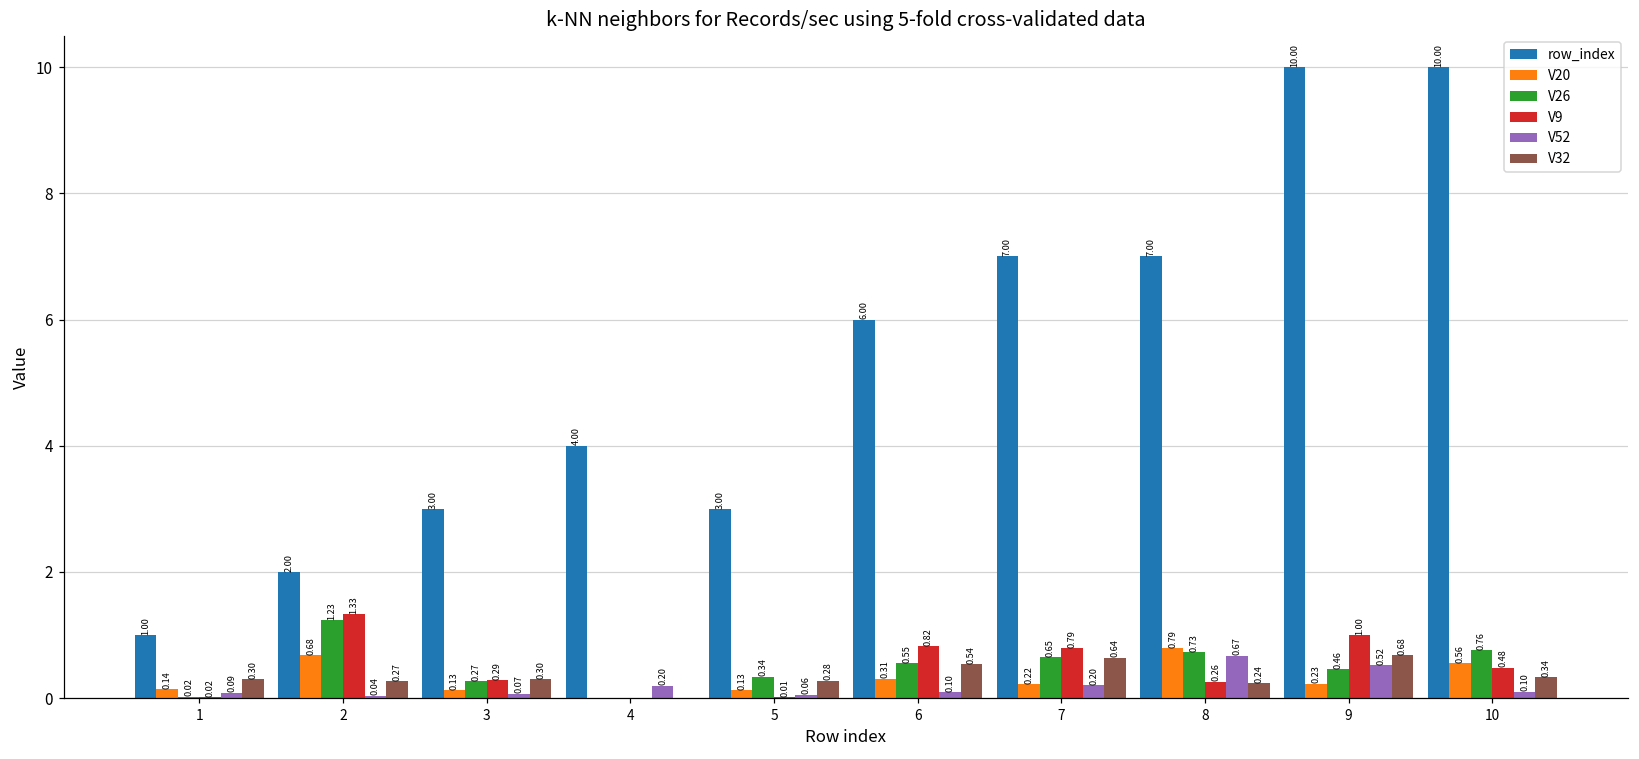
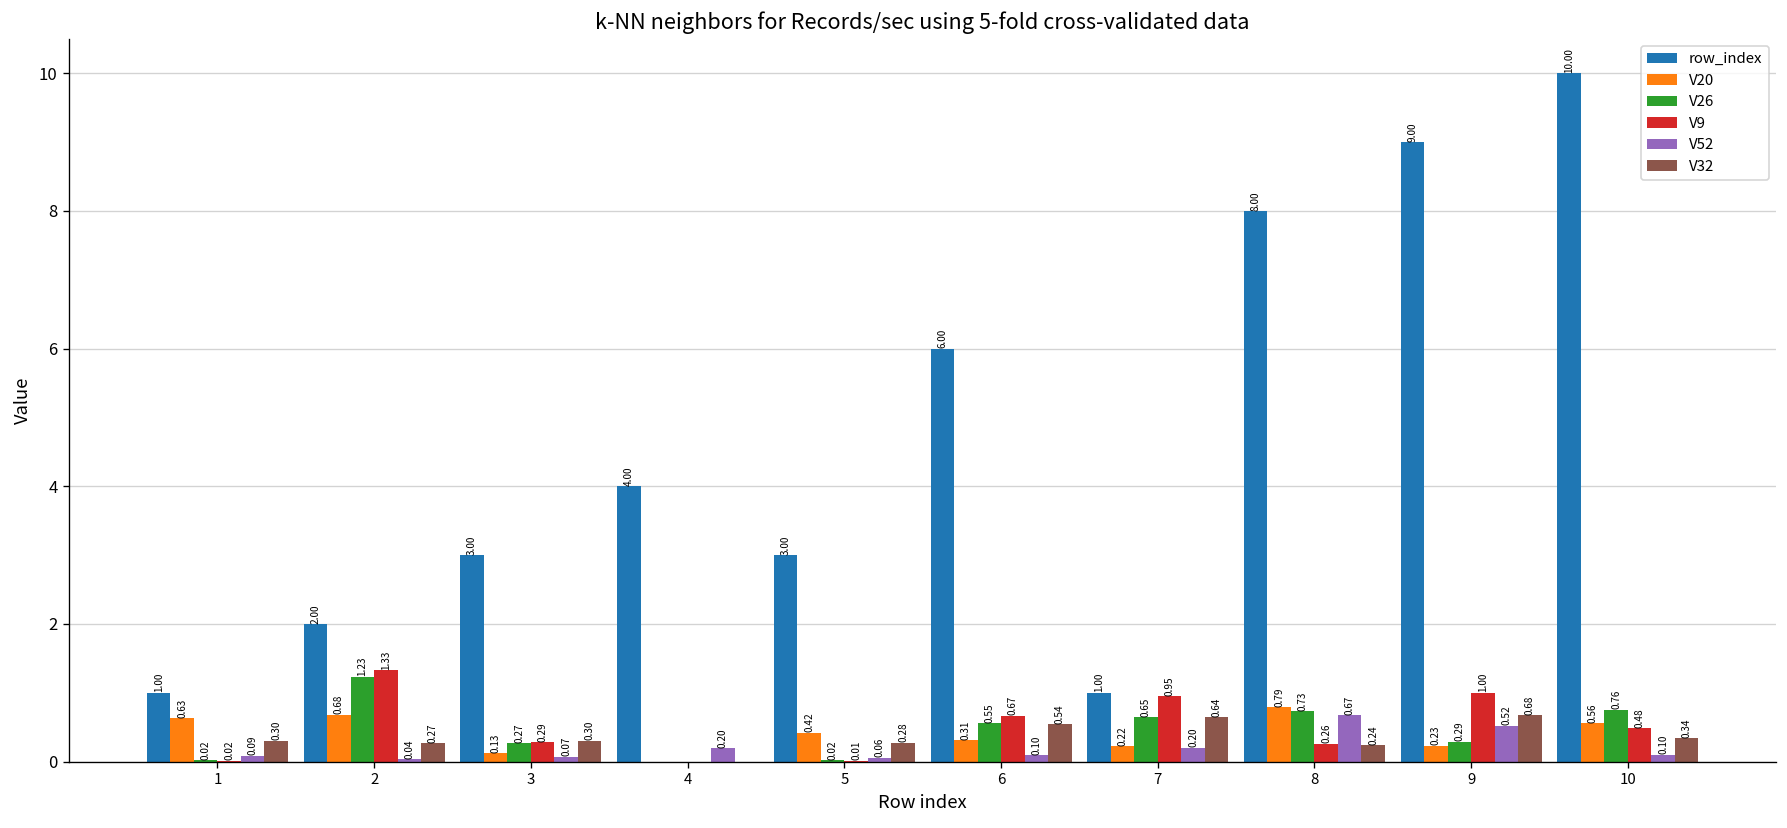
  {
    "row_index": {
      "1": 1.00,
      "2": 2.00,
      "3": 3.00,
      "4": 4.00,
      "5": 3.00,
      "6": 6.00,
-     "7": 7.00,
-     "8": 7.00,
-     "9": 10.00,
+     "7": 1.00,
+     "8": 8.00,
+     "9": 9.00,
      "10": 10.00
    },
    "V20": {
-     "1": 0.14,
+     "1": 0.63,
      "2": 0.68,
      "3": 0.13,
-     "5": 0.13,
+     "5": 0.42,
      "6": 0.31,
      "7": 0.22,
      "8": 0.79,
      "9": 0.23,
      "10": 0.56
    },
    "V26": {
      "1": 0.02,
      "2": 1.23,
      "3": 0.27,
-     "5": 0.34,
+     "5": 0.02,
      "6": 0.55,
      "7": 0.65,
      "8": 0.73,
-     "9": 0.46,
+     "9": 0.29,
      "10": 0.76
    },
    "V9": {
      "1": 0.02,
      "2": 1.33,
      "3": 0.29,
      "5": 0.01,
-     "6": 0.82,
-     "7": 0.79,
+     "6": 0.67,
+     "7": 0.95,
      "8": 0.26,
      "9": 1.00,
      "10": 0.48
    },
    "V52": {
      "1": 0.09,
      "2": 0.04,
      "3": 0.07,
      "4": 0.20,
      "5": 0.06,
      "6": 0.10,
      "7": 0.20,
      "8": 0.67,
      "9": 0.52,
      "10": 0.10
    },
    "V32": {
      "1": 0.30,
      "2": 0.27,
      "3": 0.30,
      "5": 0.28,
      "6": 0.54,
      "7": 0.64,
      "8": 0.24,
      "9": 0.68,
      "10": 0.34
    }
  }
